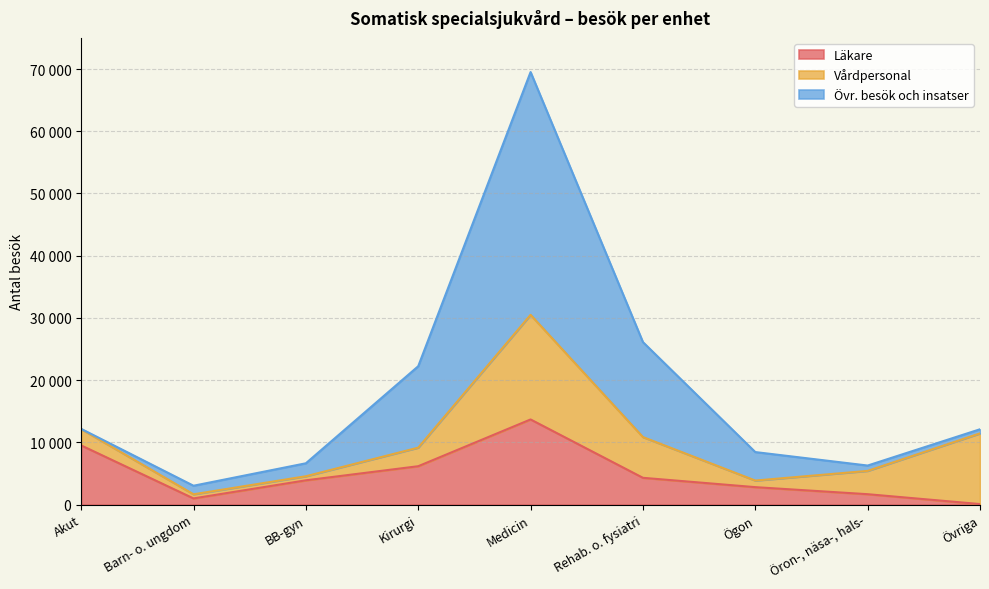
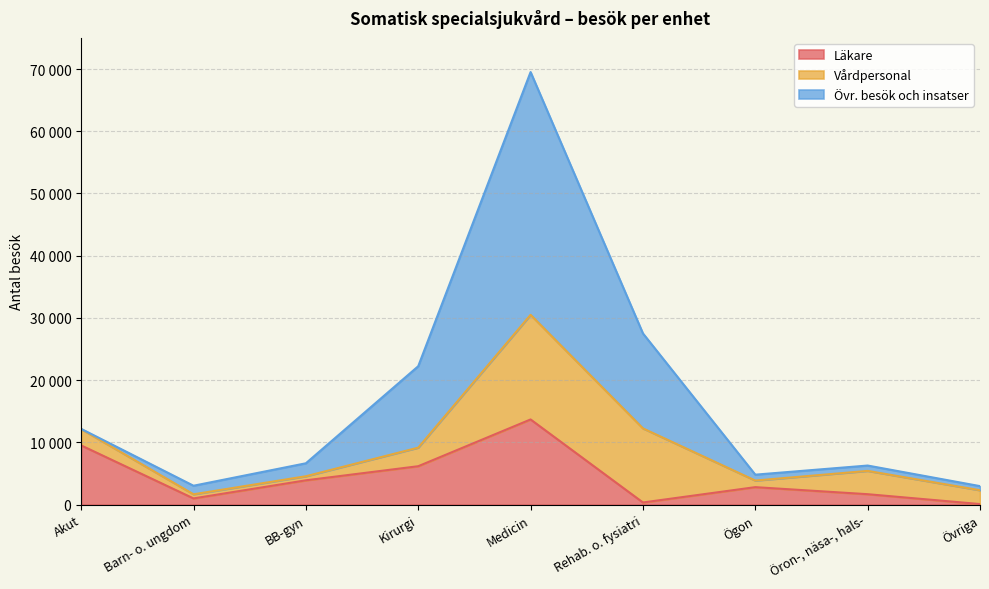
  {
    "Läkare": {
      "Akut": 10000,
      "Barn- o. ungdom": 1000,
      "BB-gyn": 4000,
      "Kirurgi": 6000,
      "Medicin": 14000,
-     "Rehab. o. fysiatri": 4000,
+     "Rehab. o. fysiatri": 0,
      "Ögon": 3000,
      "Öron-, näsa-, hals-": 2000,
      "Övriga": 0
    },
    "Vårdpersonal": {
      "Barn- o. ungdom": 1000,
      "BB-gyn": 1000,
      "Kirurgi": 3000,
      "Medicin": 17000,
-     "Rehab. o. fysiatri": 7000,
+     "Rehab. o. fysiatri": 12000,
      "Ögon": 1000,
      "Öron-, näsa-, hals-": 4000,
-     "Övriga": 11000
+     "Övriga": 2000
    },
    "Övr. besök och insatser": {
      "Barn- o. ungdom": 1000,
      "BB-gyn": 2000,
      "Kirurgi": 13000,
      "Medicin": 39000,
      "Rehab. o. fysiatri": 15000,
-     "Ögon": 5000,
+     "Ögon": 1000,
      "Öron-, näsa-, hals-": 1000,
      "Övriga": 1000
    }
  }
